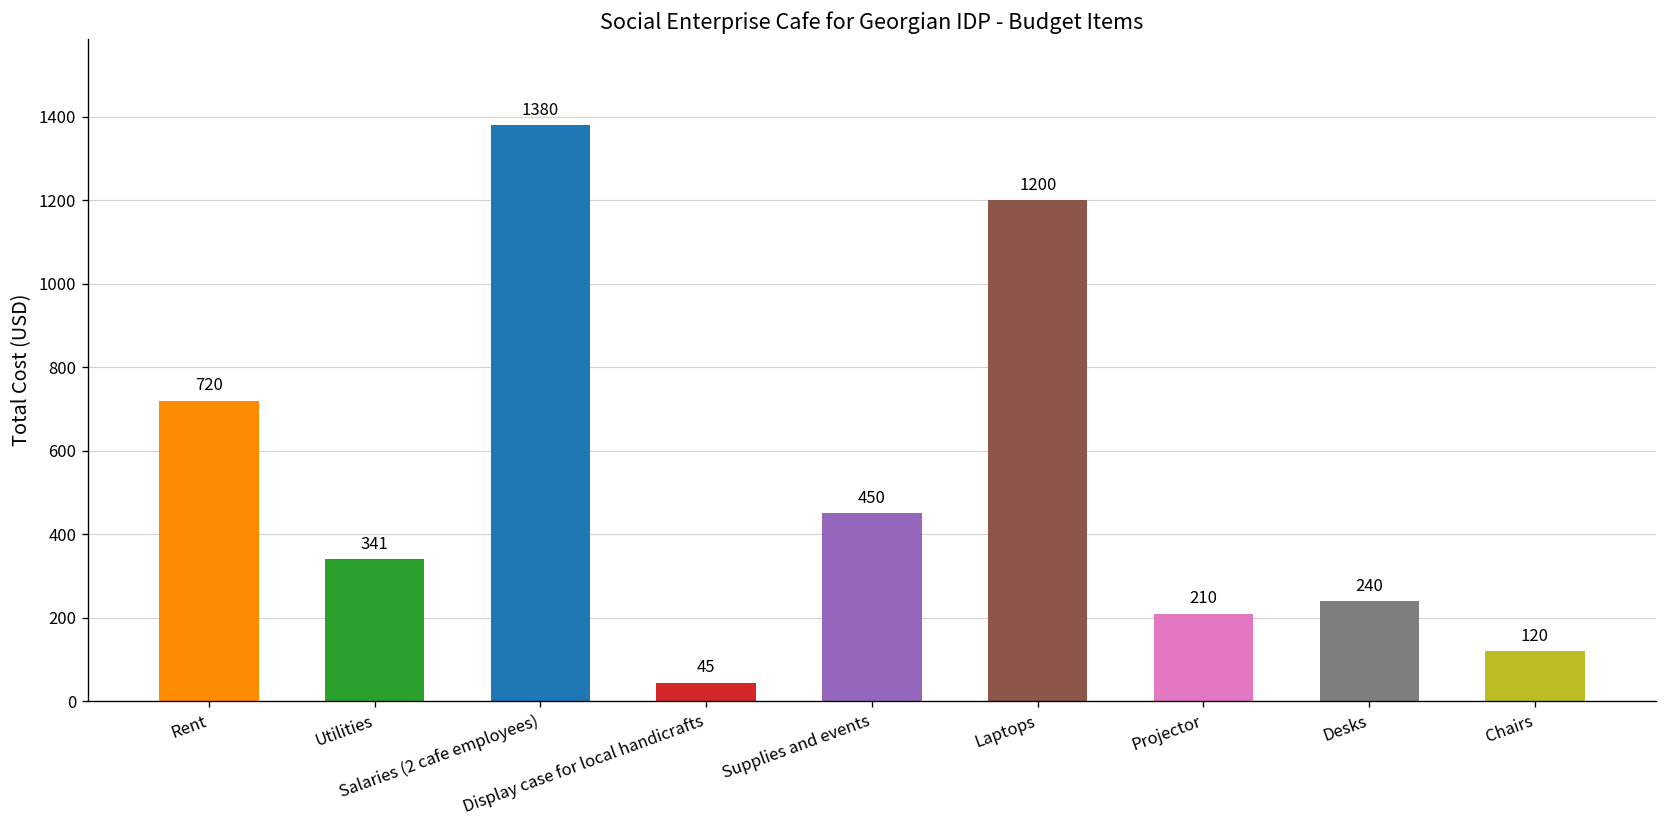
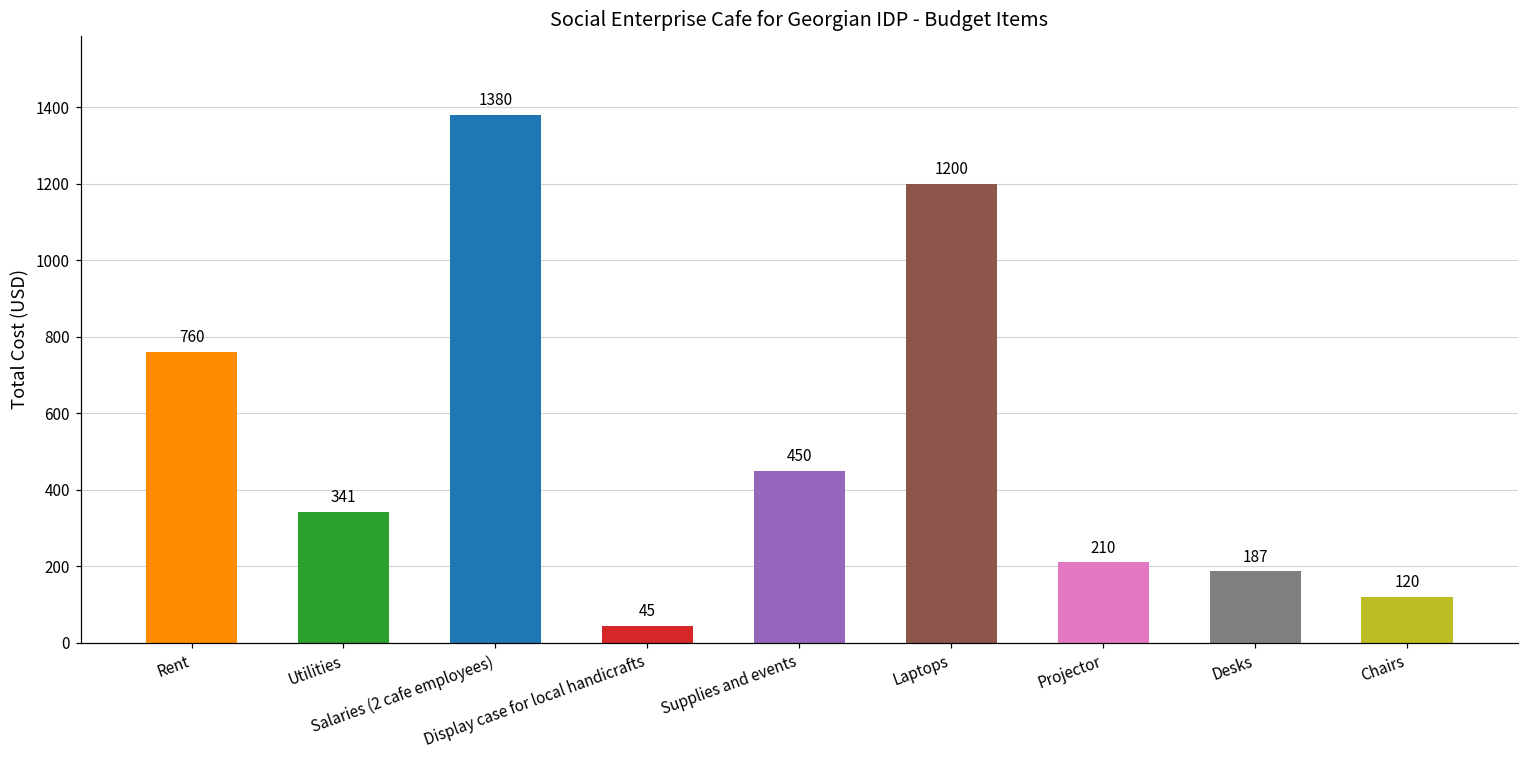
  {
-   "Rent": 720,
+   "Rent": 760,
    "Utilities": 341,
    "Salaries (2 cafe employees)": 1380,
    "Display case for local handicrafts": 45,
    "Supplies and events": 450,
    "Laptops": 1200,
    "Projector": 210,
-   "Desks": 240,
+   "Desks": 187,
    "Chairs": 120
  }
